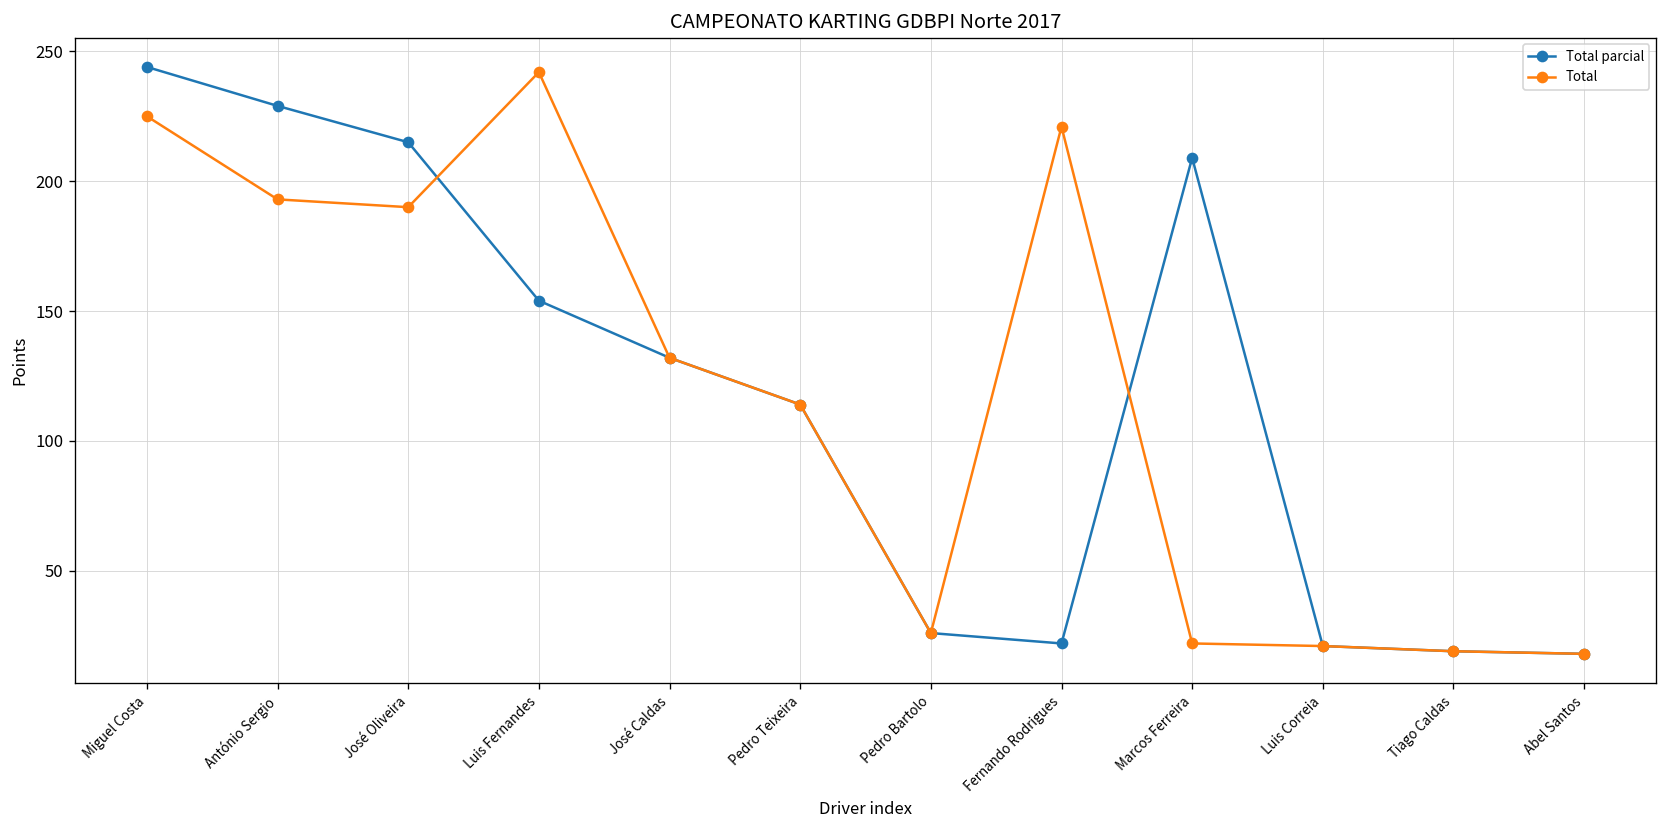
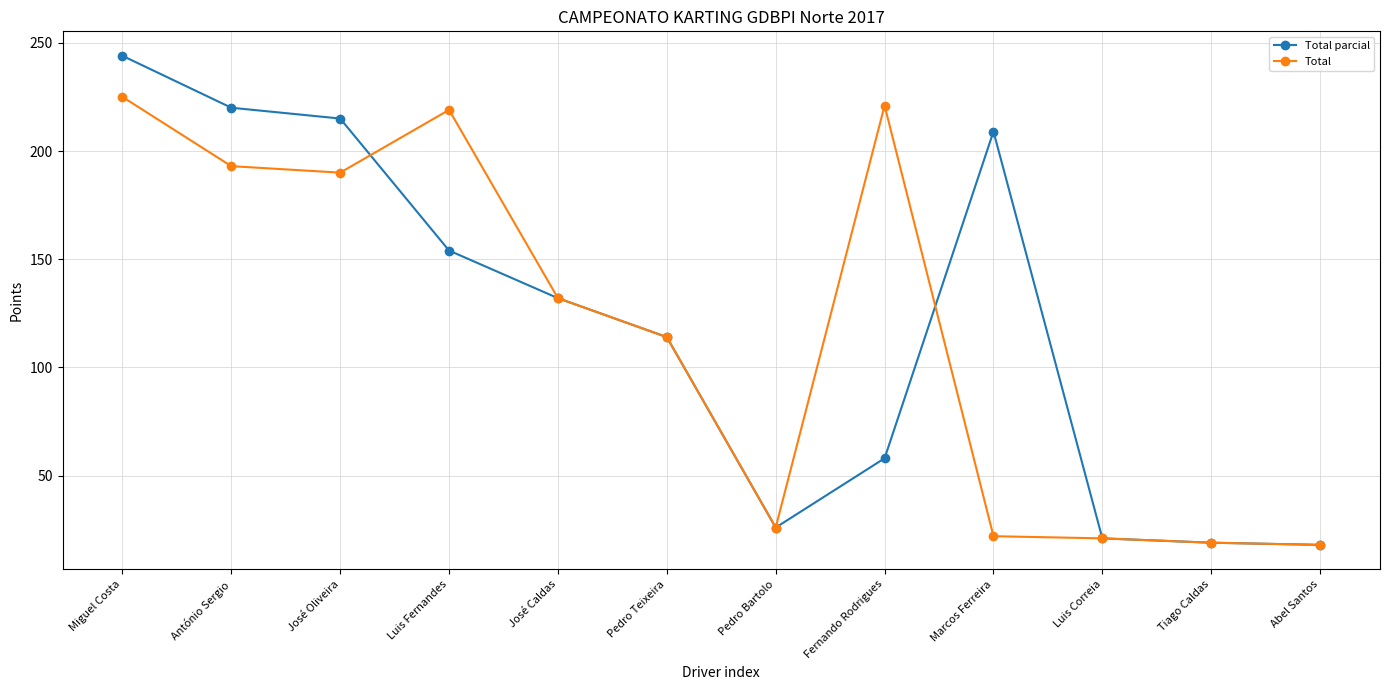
  {
    "Total parcial": {
      "Miguel Costa": 244,
-     "António Sergio": 229,
+     "António Sergio": 220,
      "José Oliveira": 215,
      "Luis Fernandes": 154,
-     "Fernando Rodrigues": 22,
+     "Fernando Rodrigues": 58,
      "Marcos Ferreira": 209
    },
    "Total": {
      "Miguel Costa": 225,
      "António Sergio": 193,
      "José Oliveira": 190,
-     "Luis Fernandes": 242,
+     "Luis Fernandes": 219,
      "Fernando Rodrigues": 221,
      "Marcos Ferreira": 22
    }
  }
